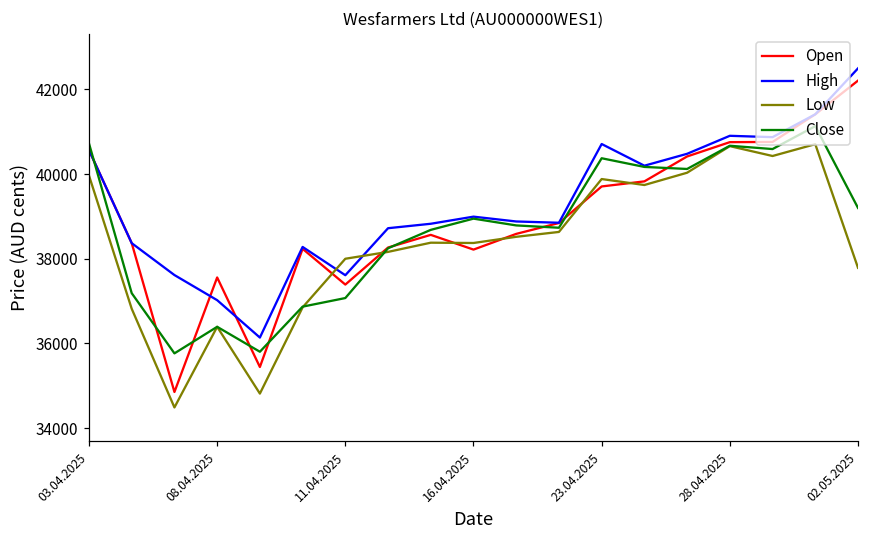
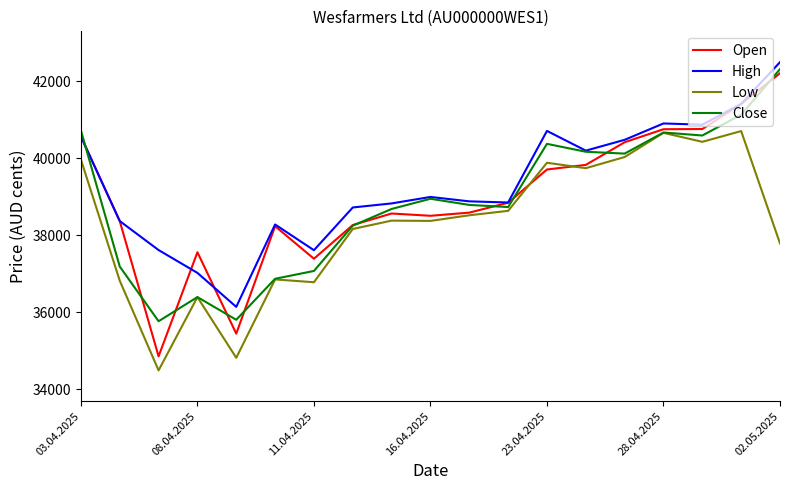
  {
    "Open": {
      "08.04.2025": 37600,
      "11.04.2025": 37400,
-     "16.04.2025": 38200,
+     "16.04.2025": 38500,
      "23.04.2025": 39700,
      "28.04.2025": 40800,
      "02.05.2025": 42200
    },
    "High": {
      "08.04.2025": 37000,
      "11.04.2025": 37600,
      "23.04.2025": 40700,
      "28.04.2025": 40900,
      "02.05.2025": 42500
    },
    "Low": {
      "03.04.2025": 40000,
-     "11.04.2025": 38000,
+     "11.04.2025": 36800,
      "16.04.2025": 38400,
      "23.04.2025": 39900,
      "02.05.2025": 37800
    },
    "Close": {
      "03.04.2025": 40700,
      "11.04.2025": 37100,
      "23.04.2025": 40400,
-     "02.05.2025": 39200
+     "02.05.2025": 42300
    }
  }
